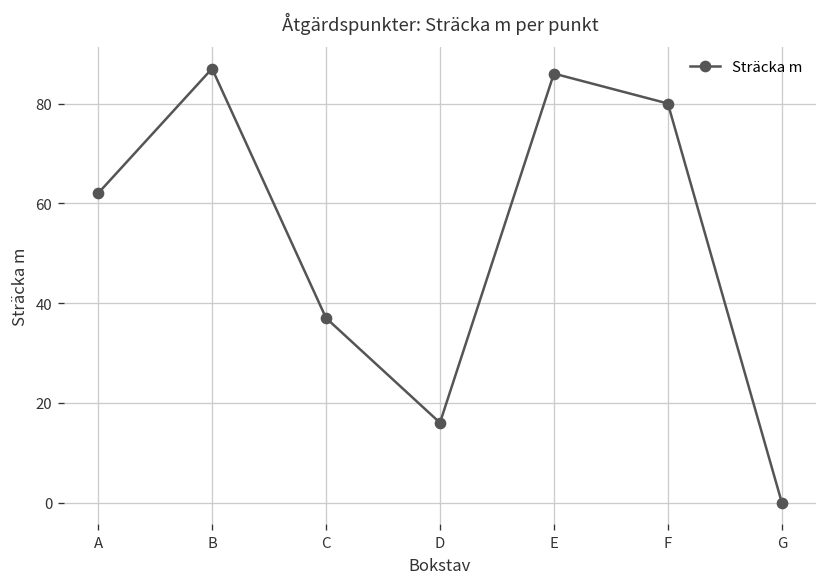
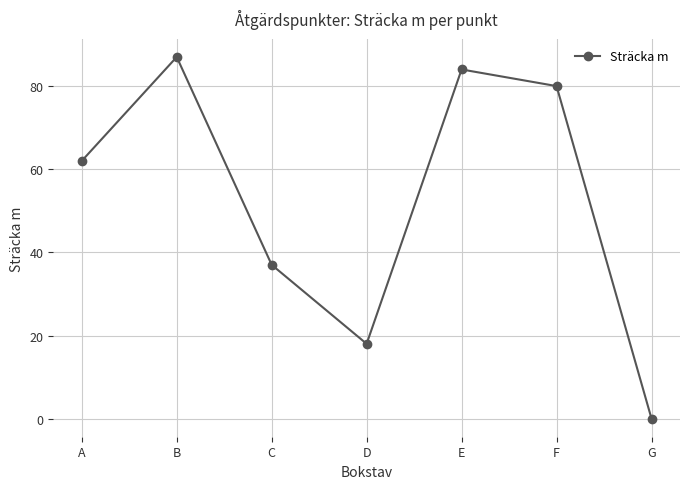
  {
    "A": 62,
    "B": 87,
    "C": 37,
-   "D": 16,
-   "E": 86,
+   "D": 18,
+   "E": 84,
    "F": 80,
    "G": 0
  }
